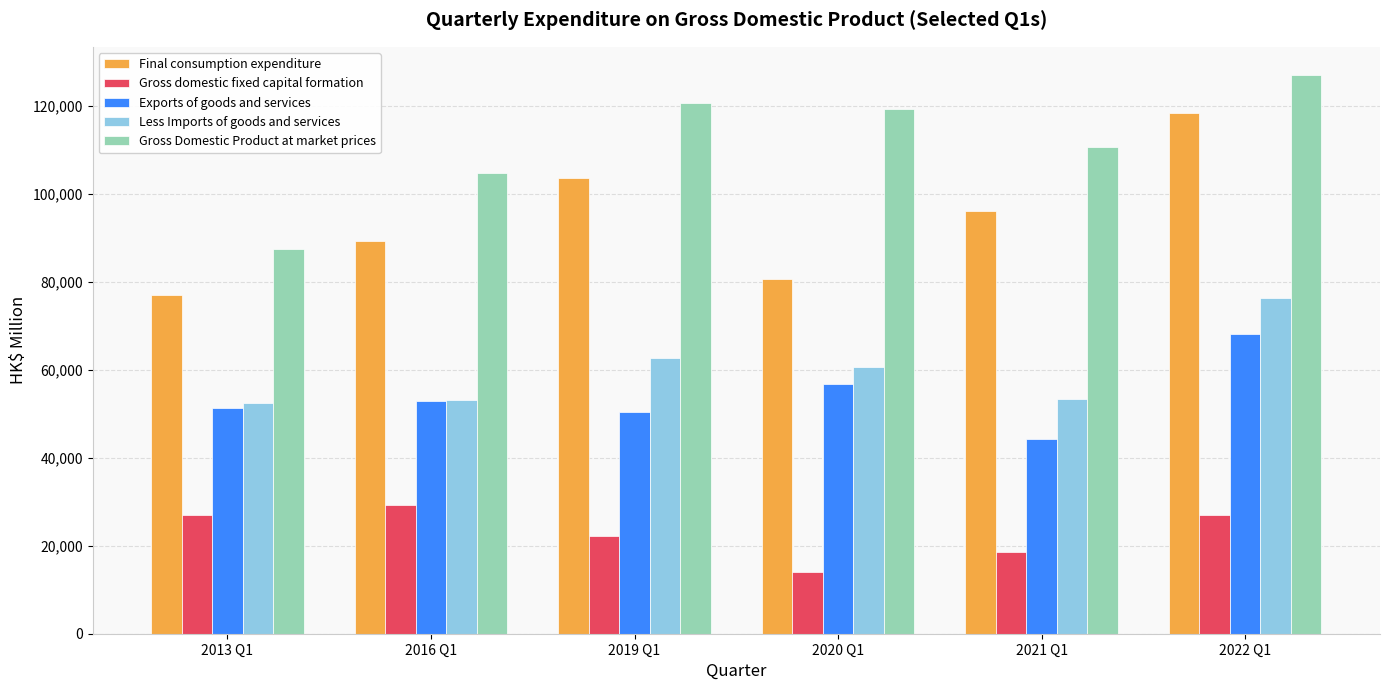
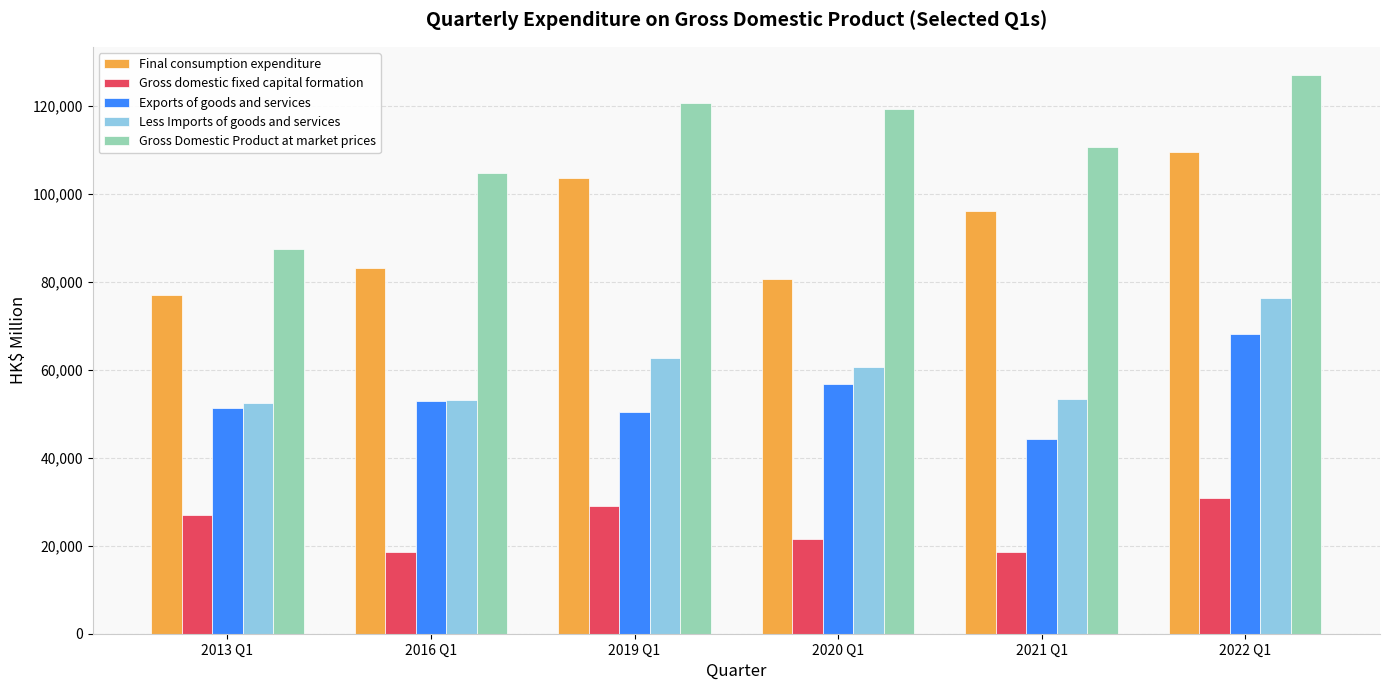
  {
    "Final consumption expenditure": {
      "2013 Q1": "77,000",
-     "2016 Q1": "89,000",
+     "2016 Q1": "83,000",
      "2019 Q1": "104,000",
      "2020 Q1": "81,000",
      "2021 Q1": "96,000",
-     "2022 Q1": "118,000"
+     "2022 Q1": "110,000"
    },
    "Gross domestic fixed capital formation": {
      "2013 Q1": "27,000",
-     "2016 Q1": "29,000",
-     "2019 Q1": "22,000",
-     "2020 Q1": "14,000",
+     "2016 Q1": "18,000",
+     "2019 Q1": "29,000",
+     "2020 Q1": "22,000",
      "2021 Q1": "19,000",
-     "2022 Q1": "27,000"
+     "2022 Q1": "31,000"
    },
    "Exports of goods and services": {
      "2013 Q1": "51,000",
      "2016 Q1": "53,000",
      "2019 Q1": "50,000",
      "2020 Q1": "57,000",
      "2021 Q1": "44,000",
      "2022 Q1": "68,000"
    }
  }
